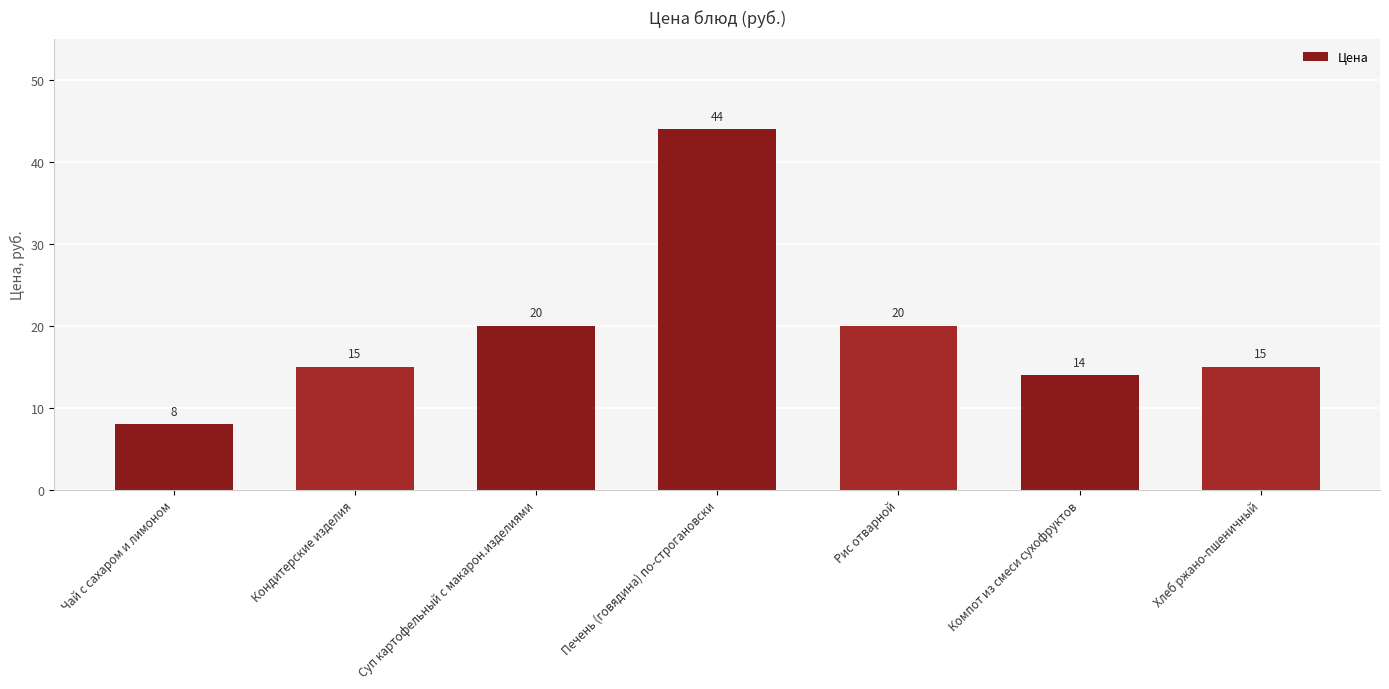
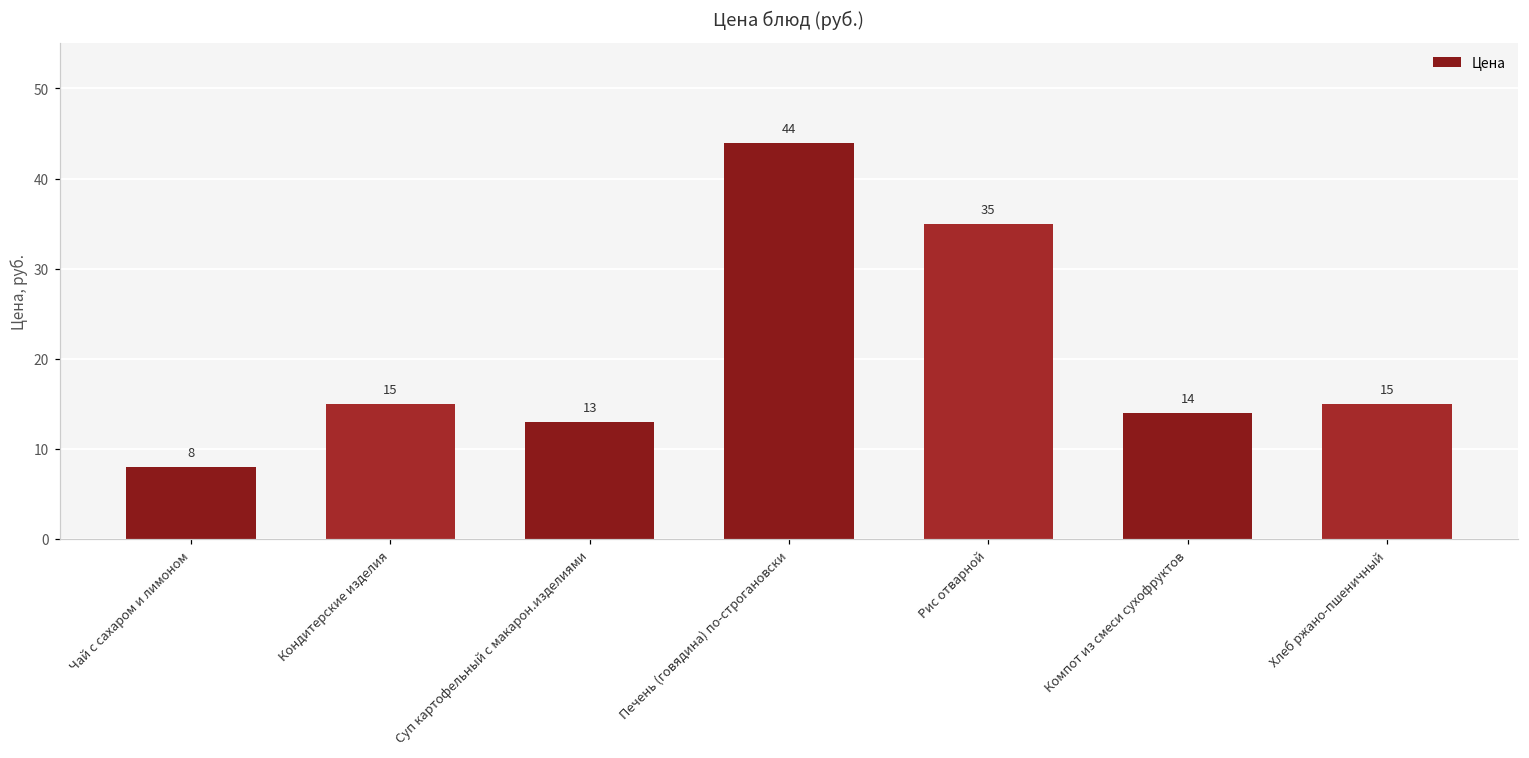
  {
    "Чай с сахаром и лимоном": 8,
    "Кондитерские изделия": 15,
-   "Суп картофельный с макарон.изделиями": 20,
+   "Суп картофельный с макарон.изделиями": 13,
    "Печень (говядина) по-строгановски": 44,
-   "Рис отварной": 20,
+   "Рис отварной": 35,
    "Компот из смеси сухофруктов": 14,
    "Хлеб ржано-пшеничный": 15
  }
